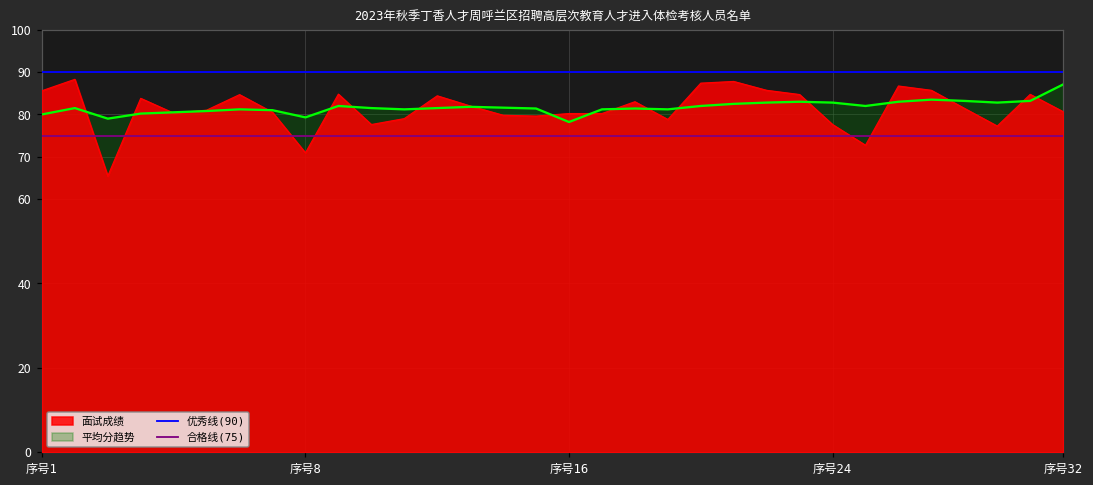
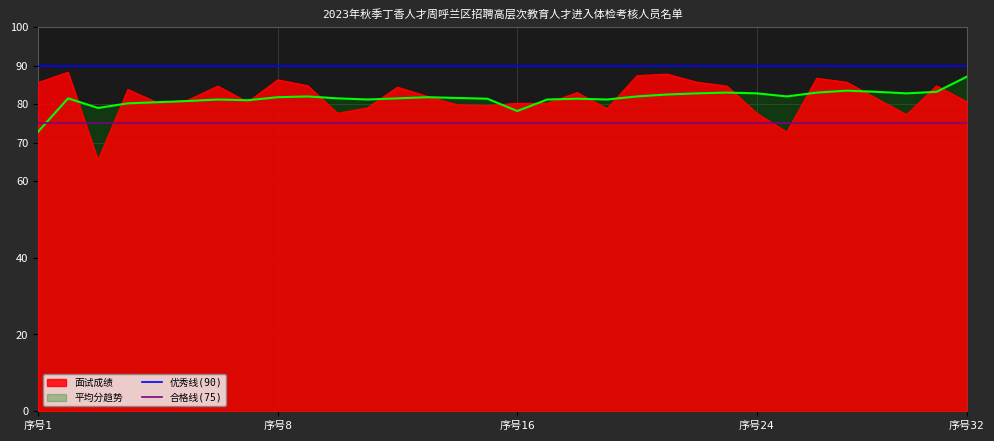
  {
    "面试成绩": {
      "序号1": 86,
-     "序号8": 71,
+     "序号8": 86,
      "序号16": 80,
      "序号24": 78,
      "序号32": 81
    },
    "平均分趋势": {
-     "序号1": 80,
-     "序号8": 79,
+     "序号1": 73,
+     "序号8": 82,
      "序号16": 78,
      "序号24": 83,
      "序号32": 87
    }
  }
